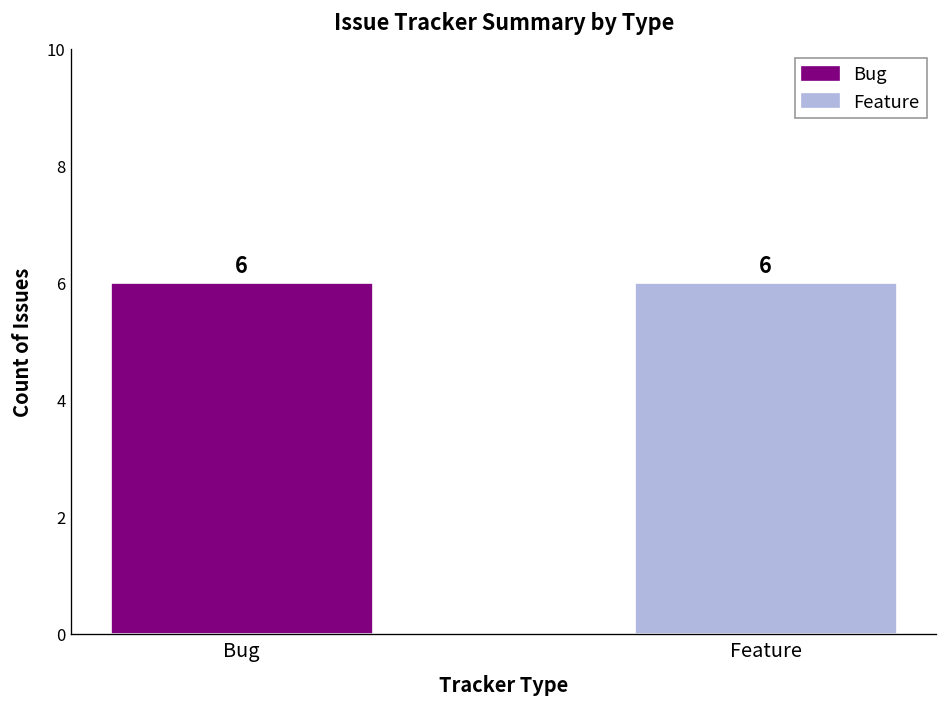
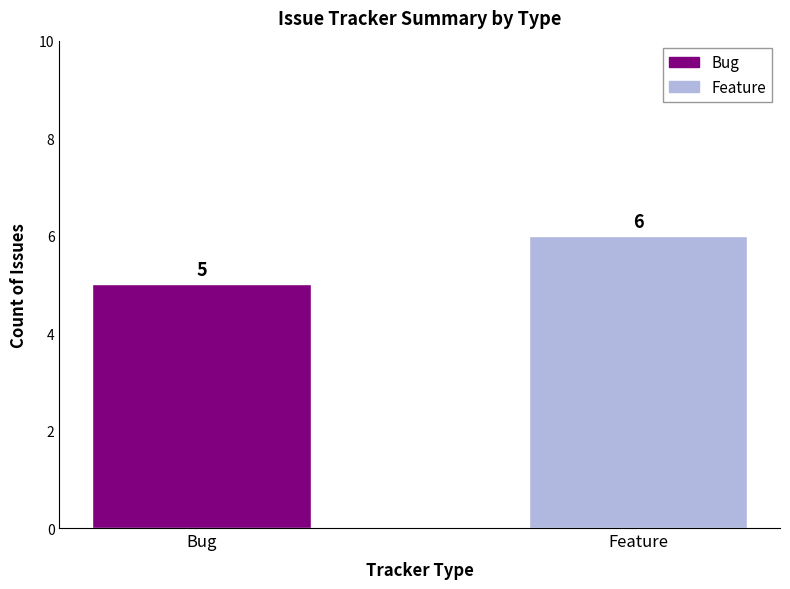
  {
-   "Bug": 6,
+   "Bug": 5,
    "Feature": 6
  }
